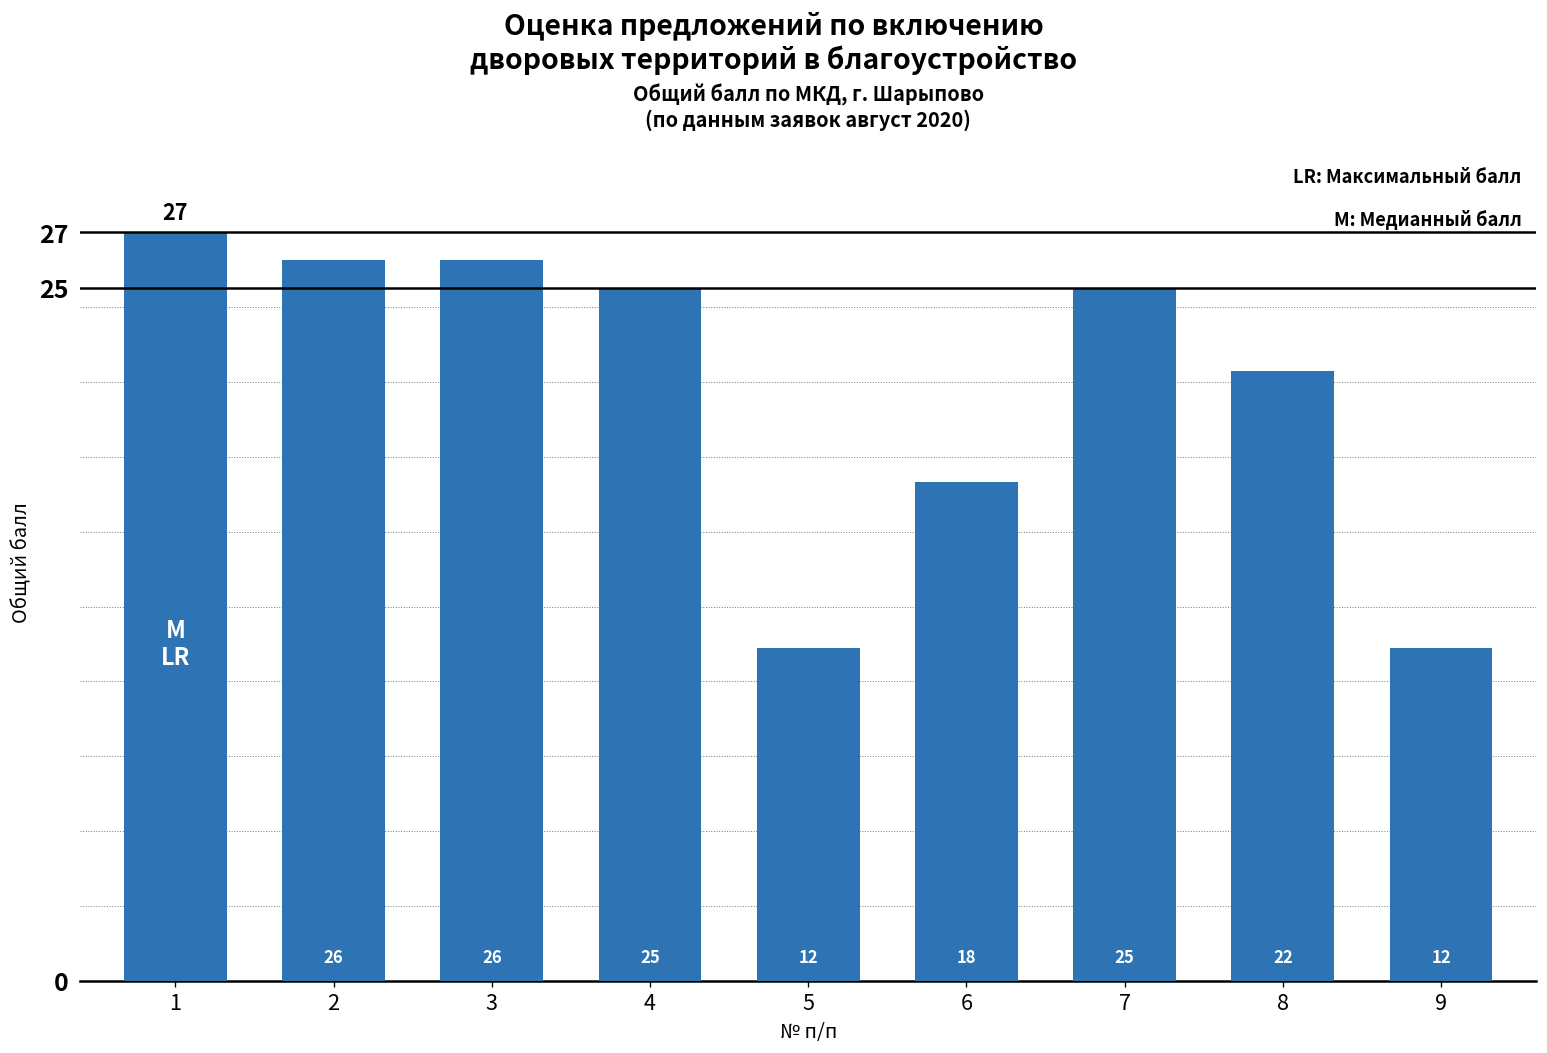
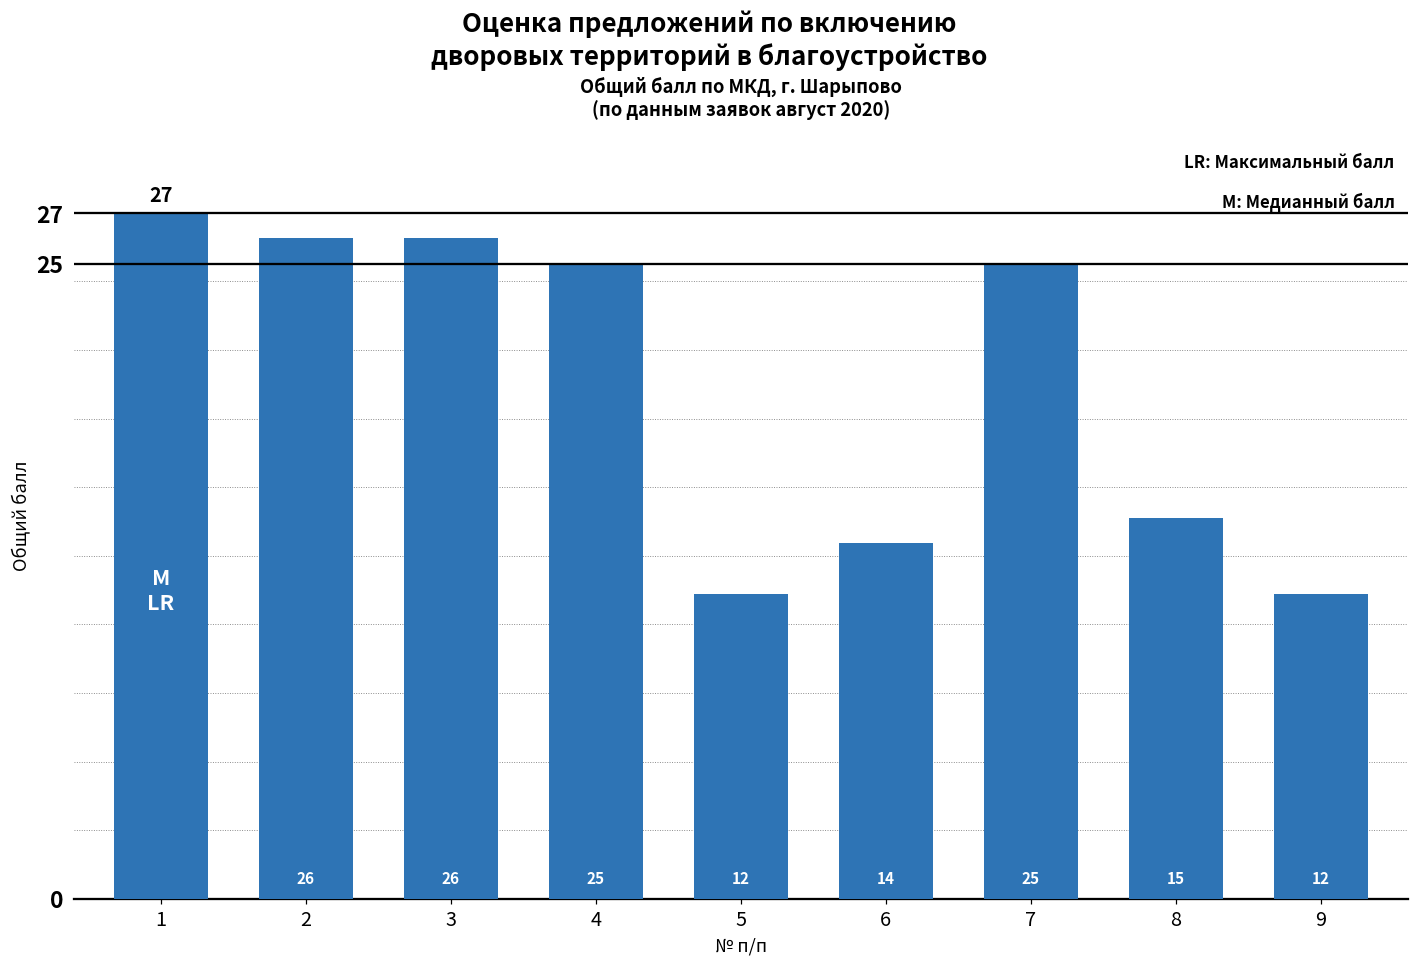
  {
    "1": 27,
    "2": 26,
    "3": 26,
    "4": 25,
    "5": 12,
-   "6": 18,
+   "6": 14,
    "7": 25,
-   "8": 22,
+   "8": 15,
    "9": 12
  }
